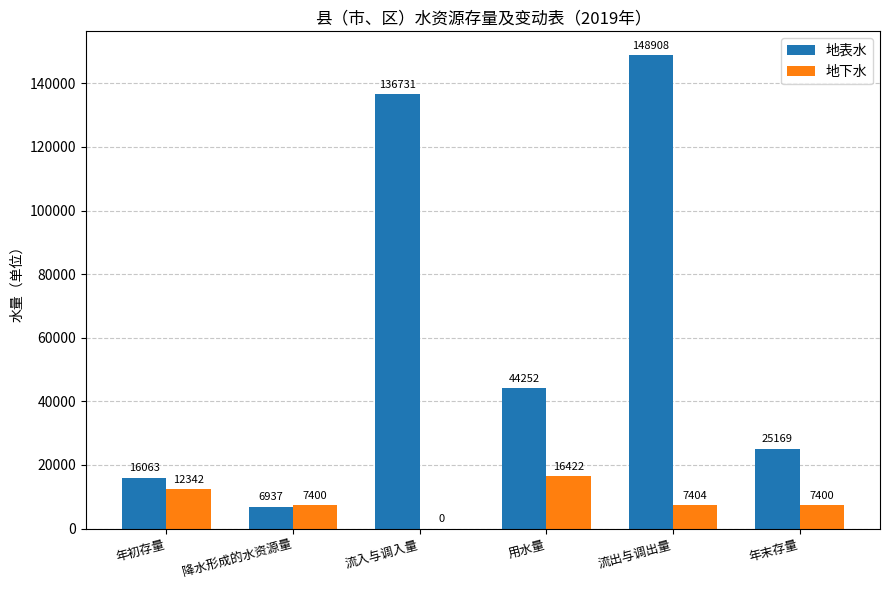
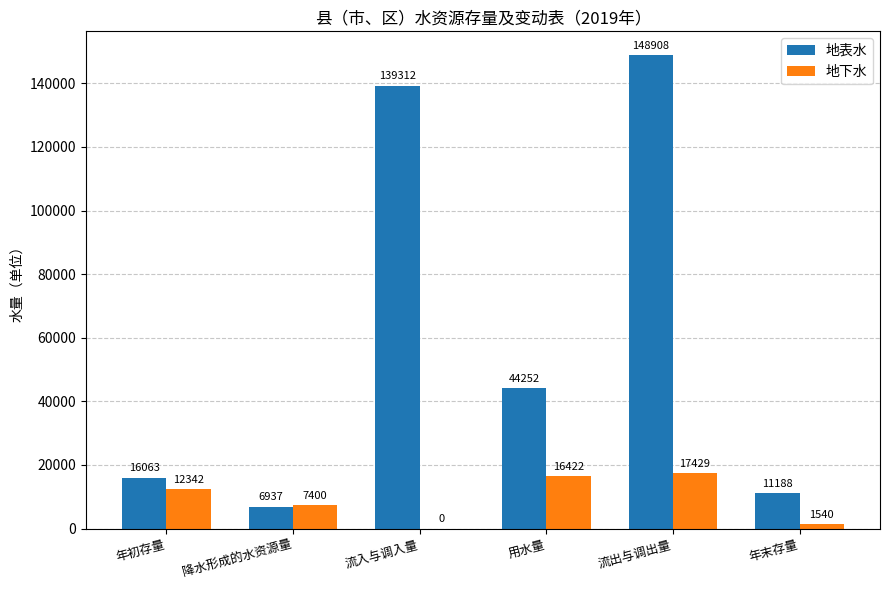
  {
    "地表水": {
      "年初存量": 16063,
      "降水形成的水资源量": 6937,
-     "流入与调入量": 136731,
+     "流入与调入量": 139312,
      "用水量": 44252,
      "流出与调出量": 148908,
-     "年末存量": 25169
+     "年末存量": 11188
    },
    "地下水": {
      "年初存量": 12342,
      "降水形成的水资源量": 7400,
      "流入与调入量": 0,
      "用水量": 16422,
-     "流出与调出量": 7404,
-     "年末存量": 7400
+     "流出与调出量": 17429,
+     "年末存量": 1540
    }
  }
